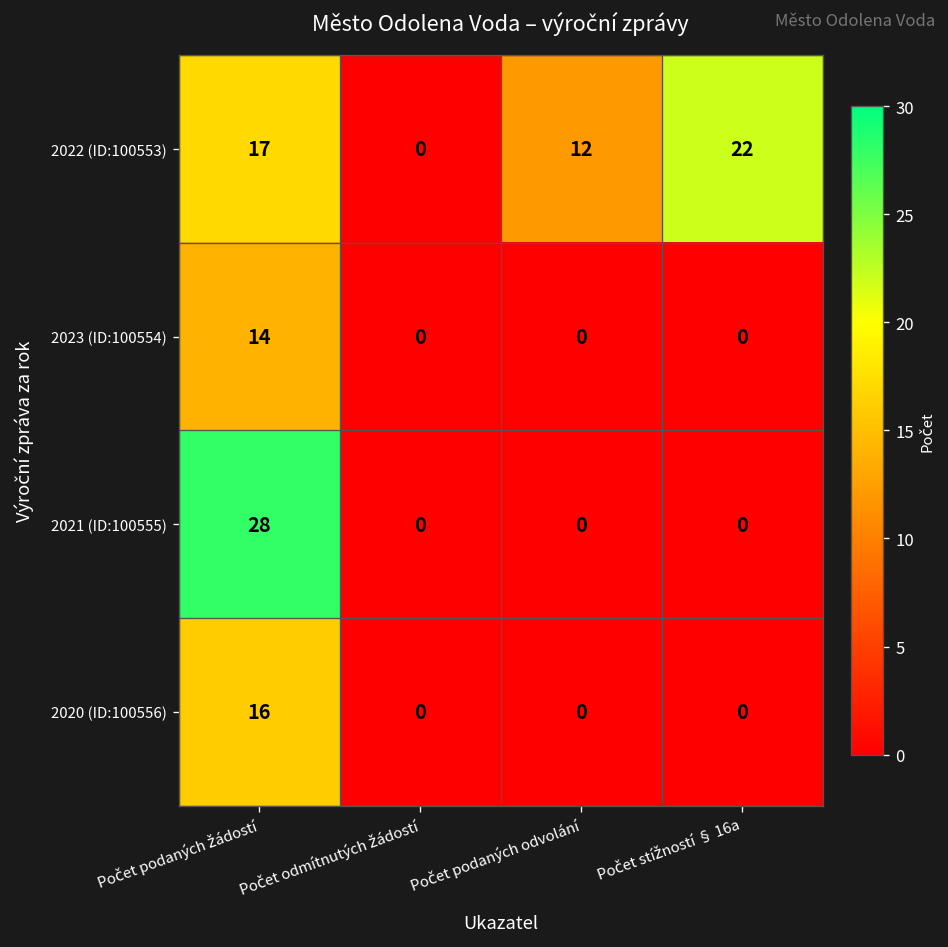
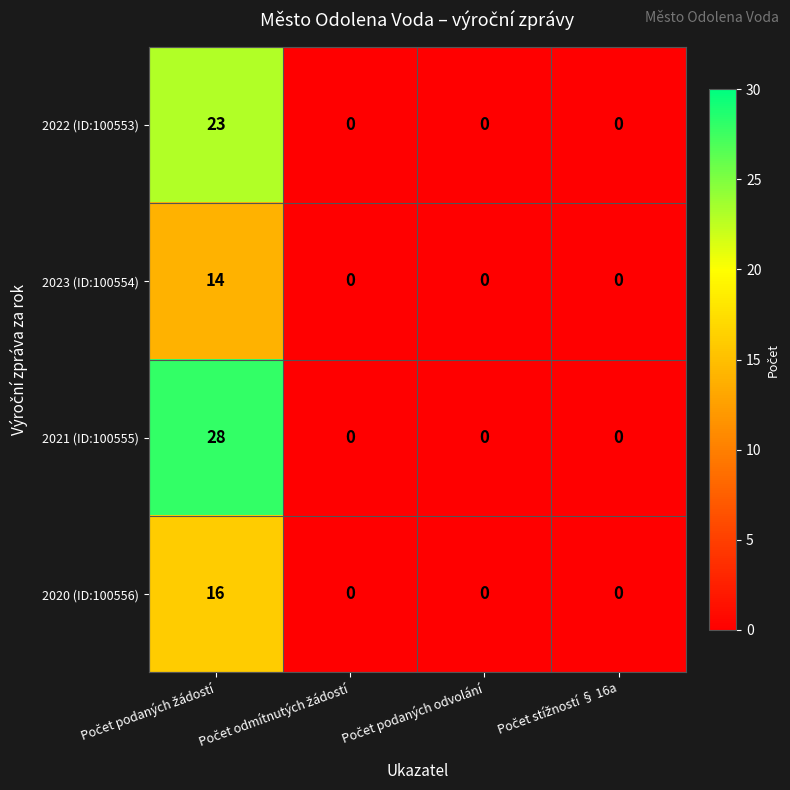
  {
    "2022 (ID:100553)": {
-     "Počet podaných žádostí": 17,
+     "Počet podaných žádostí": 23,
      "Počet odmítnutých žádostí": 0,
-     "Počet podaných odvolání": 12,
-     "Počet stížností § 16a": 22
+     "Počet podaných odvolání": 0,
+     "Počet stížností § 16a": 0
    },
    "2023 (ID:100554)": {
      "Počet podaných žádostí": 14,
      "Počet odmítnutých žádostí": 0,
      "Počet podaných odvolání": 0,
      "Počet stížností § 16a": 0
    },
    "2021 (ID:100555)": {
      "Počet podaných žádostí": 28,
      "Počet odmítnutých žádostí": 0,
      "Počet podaných odvolání": 0,
      "Počet stížností § 16a": 0
    },
    "2020 (ID:100556)": {
      "Počet podaných žádostí": 16,
      "Počet odmítnutých žádostí": 0,
      "Počet podaných odvolání": 0,
      "Počet stížností § 16a": 0
    }
  }
